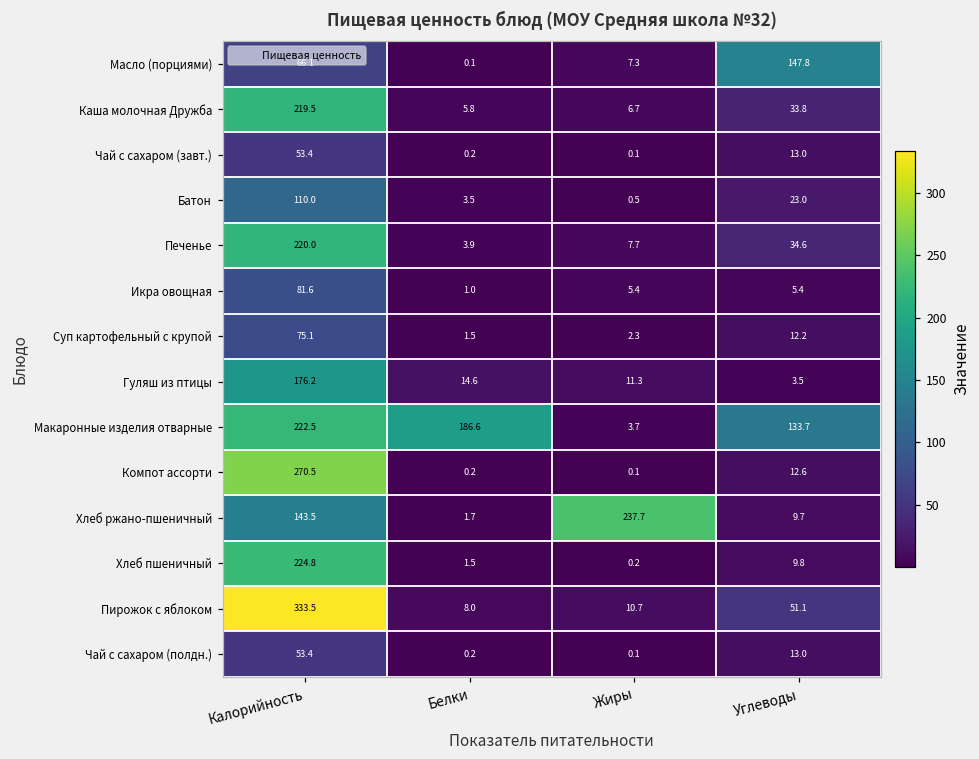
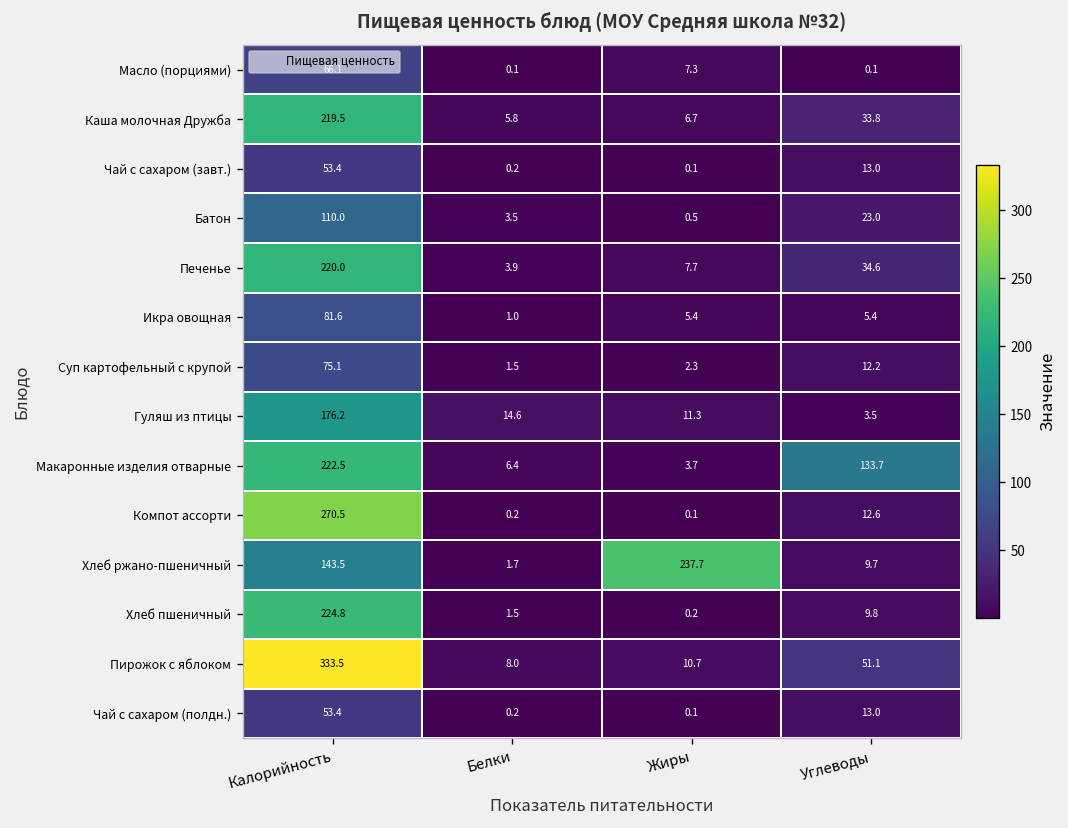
  {
    "Масло (порциями)": {
      "Белки": 0.1,
      "Жиры": 7.3,
-     "Углеводы": 147.8
+     "Углеводы": 0.1
    },
    "Каша молочная Дружба": {
      "Калорийность": 219.5,
      "Белки": 5.8,
      "Жиры": 6.7,
      "Углеводы": 33.8
    },
    "Чай с сахаром (завт.)": {
      "Калорийность": 53.4,
      "Белки": 0.2,
      "Жиры": 0.1,
      "Углеводы": 13.0
    },
    "Батон": {
      "Калорийность": 110.0,
      "Белки": 3.5,
      "Жиры": 0.5,
      "Углеводы": 23.0
    },
    "Печенье": {
      "Калорийность": 220.0,
      "Белки": 3.9,
      "Жиры": 7.7,
      "Углеводы": 34.6
    },
    "Икра овощная": {
      "Калорийность": 81.6,
      "Белки": 1.0,
      "Жиры": 5.4,
      "Углеводы": 5.4
    },
    "Суп картофельный с крупой": {
      "Калорийность": 75.1,
      "Белки": 1.5,
      "Жиры": 2.3,
      "Углеводы": 12.2
    },
    "Гуляш из птицы": {
      "Калорийность": 176.2,
      "Белки": 14.6,
      "Жиры": 11.3,
      "Углеводы": 3.5
    },
    "Макаронные изделия отварные": {
      "Калорийность": 222.5,
-     "Белки": 186.6,
+     "Белки": 6.4,
      "Жиры": 3.7,
      "Углеводы": 133.7
    },
    "Компот ассорти": {
      "Калорийность": 270.5,
      "Белки": 0.2,
      "Жиры": 0.1,
      "Углеводы": 12.6
    },
    "Хлеб ржано-пшеничный": {
      "Калорийность": 143.5,
      "Белки": 1.7,
      "Жиры": 237.7,
      "Углеводы": 9.7
    },
    "Хлеб пшеничный": {
      "Калорийность": 224.8,
      "Белки": 1.5,
      "Жиры": 0.2,
      "Углеводы": 9.8
    },
    "Пирожок с яблоком": {
      "Калорийность": 333.5,
      "Белки": 8.0,
      "Жиры": 10.7,
      "Углеводы": 51.1
    },
    "Чай с сахаром (полдн.)": {
      "Калорийность": 53.4,
      "Белки": 0.2,
      "Жиры": 0.1,
      "Углеводы": 13.0
    }
  }
